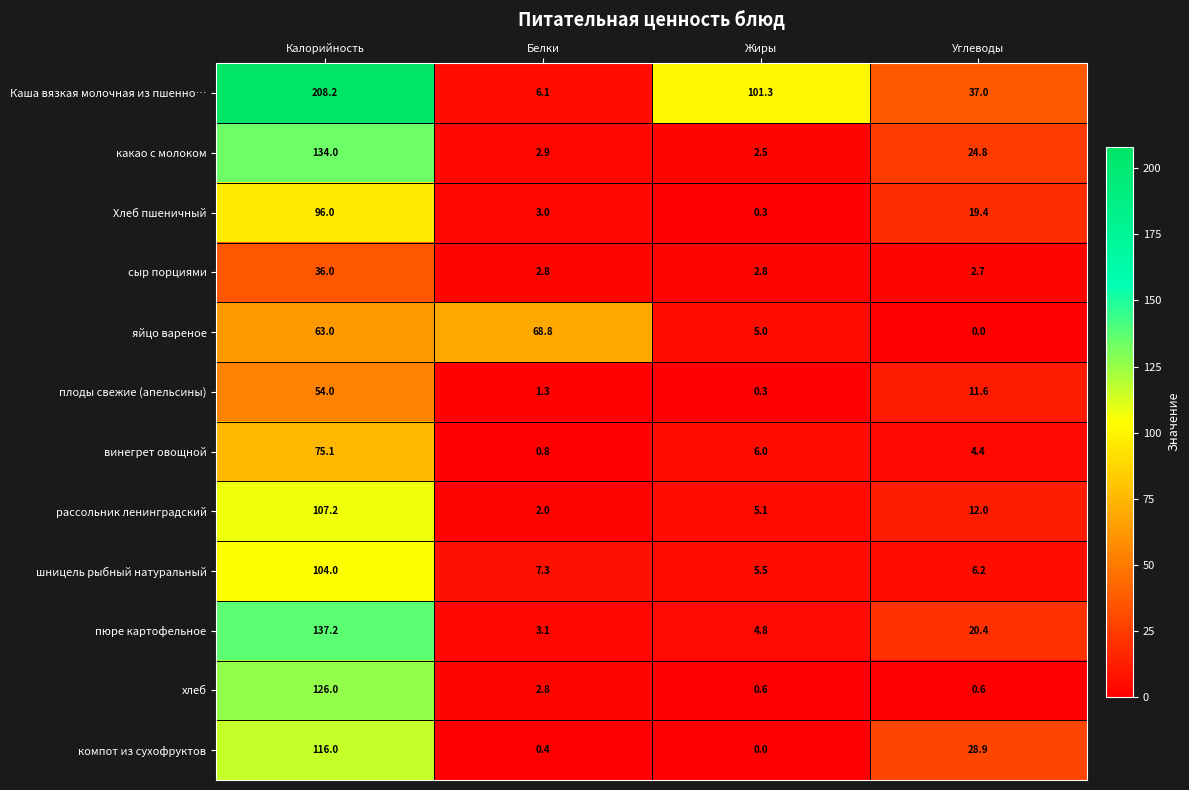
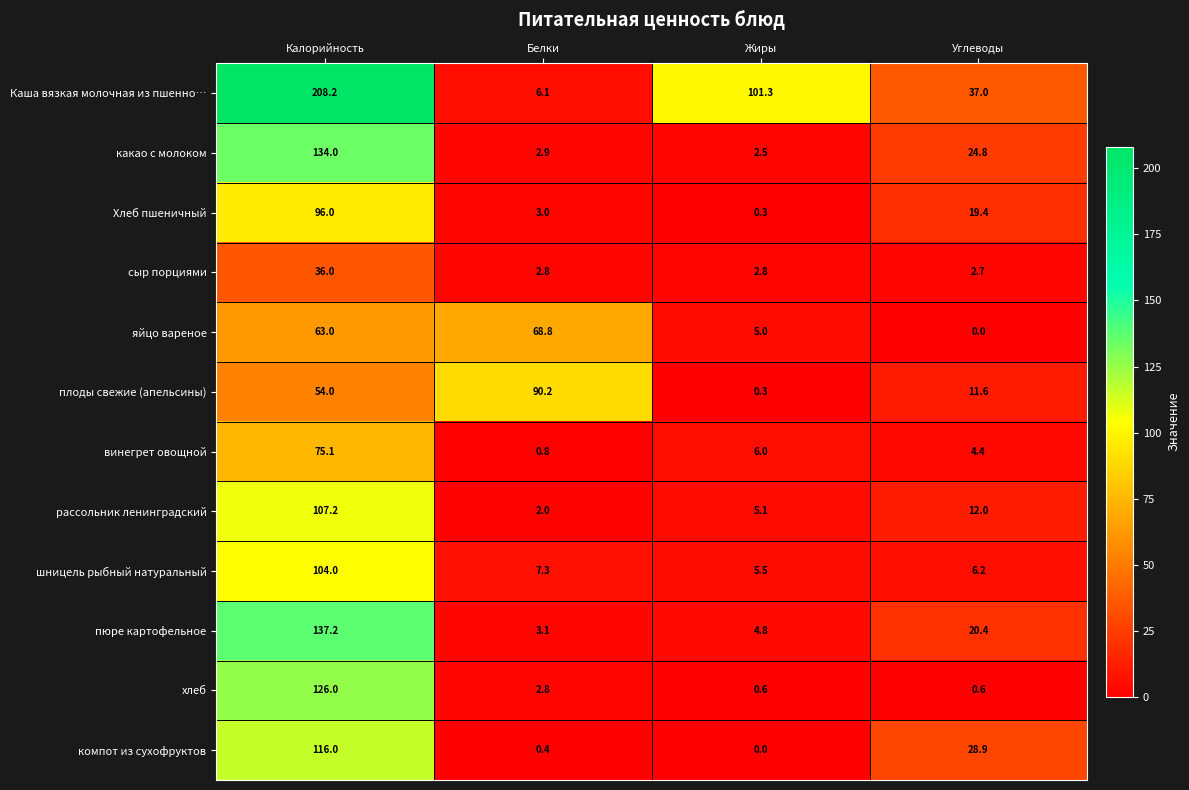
  {
    "Каша вязкая молочная из пшенно…": {
      "Калорийность": 208.2,
      "Белки": 6.1,
      "Жиры": 101.3,
      "Углеводы": 37.0
    },
    "какао с молоком": {
      "Калорийность": 134.0,
      "Белки": 2.9,
      "Жиры": 2.5,
      "Углеводы": 24.8
    },
    "Хлеб пшеничный": {
      "Калорийность": 96.0,
      "Белки": 3.0,
      "Жиры": 0.3,
      "Углеводы": 19.4
    },
    "сыр порциями": {
      "Калорийность": 36.0,
      "Белки": 2.8,
      "Жиры": 2.8,
      "Углеводы": 2.7
    },
    "яйцо вареное": {
      "Калорийность": 63.0,
      "Белки": 68.8,
      "Жиры": 5.0,
      "Углеводы": 0.0
    },
    "плоды свежие (апельсины)": {
      "Калорийность": 54.0,
-     "Белки": 1.3,
+     "Белки": 90.2,
      "Жиры": 0.3,
      "Углеводы": 11.6
    },
    "винегрет овощной": {
      "Калорийность": 75.1,
      "Белки": 0.8,
      "Жиры": 6.0,
      "Углеводы": 4.4
    },
    "рассольник ленинградский": {
      "Калорийность": 107.2,
      "Белки": 2.0,
      "Жиры": 5.1,
      "Углеводы": 12.0
    },
    "шницель рыбный натуральный": {
      "Калорийность": 104.0,
      "Белки": 7.3,
      "Жиры": 5.5,
      "Углеводы": 6.2
    },
    "пюре картофельное": {
      "Калорийность": 137.2,
      "Белки": 3.1,
      "Жиры": 4.8,
      "Углеводы": 20.4
    },
    "хлеб": {
      "Калорийность": 126.0,
      "Белки": 2.8,
      "Жиры": 0.6,
      "Углеводы": 0.6
    },
    "компот из сухофруктов": {
      "Калорийность": 116.0,
      "Белки": 0.4,
      "Жиры": 0.0,
      "Углеводы": 28.9
    }
  }
